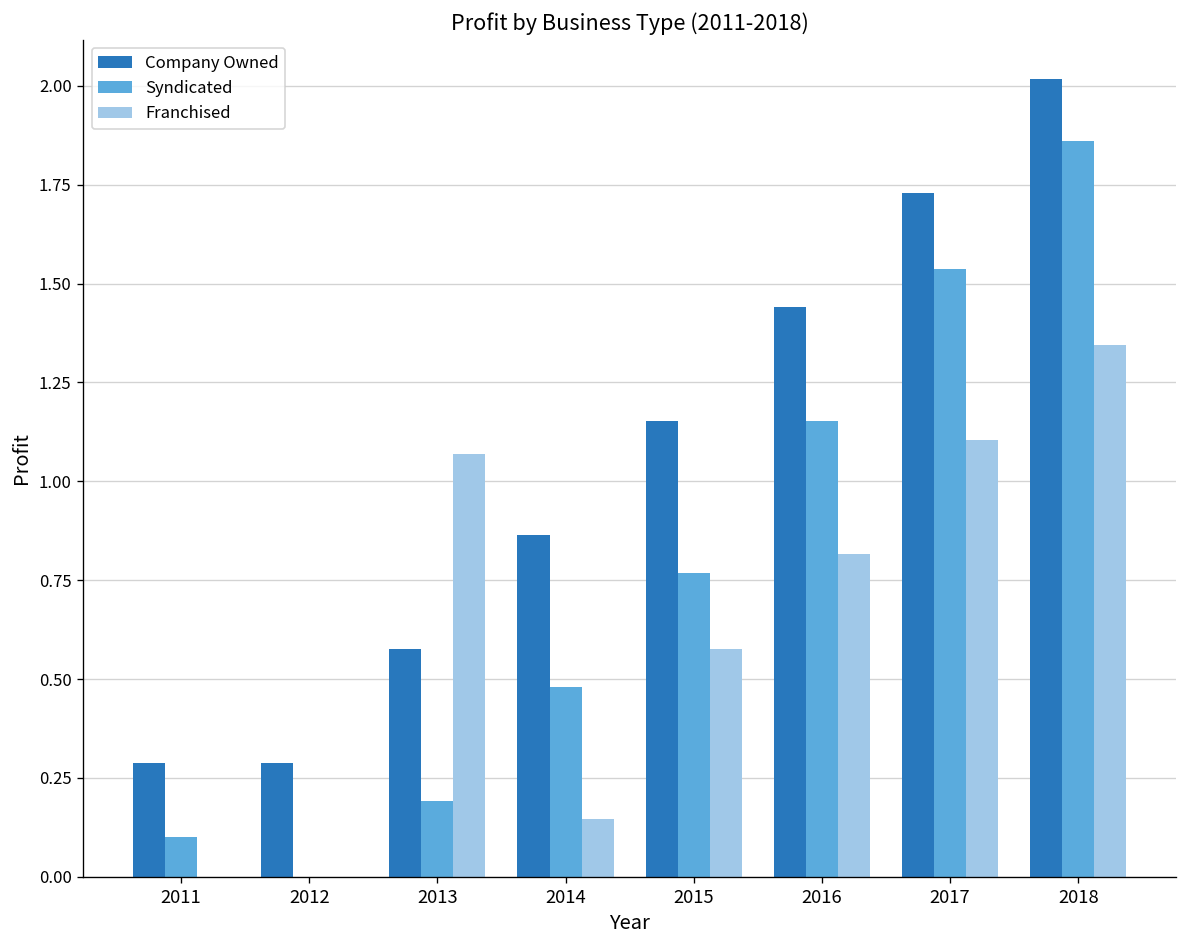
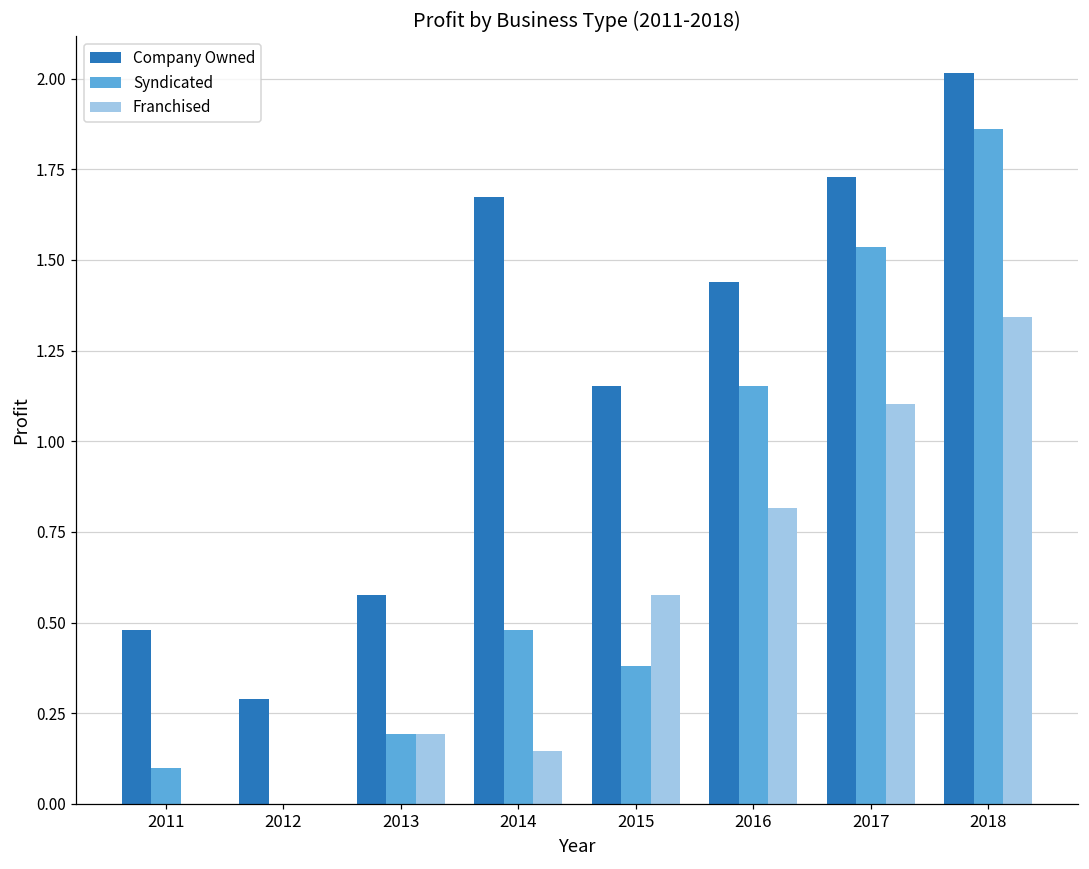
  {
    "Company Owned": {
-     "2011": 0.29,
+     "2011": 0.48,
      "2012": 0.29,
      "2013": 0.58,
-     "2014": 0.86,
+     "2014": 1.68,
      "2015": 1.15,
      "2016": 1.44,
      "2017": 1.73,
      "2018": 2.02
    },
    "Syndicated": {
      "2011": 0.10,
      "2012": 0.00,
      "2013": 0.19,
      "2014": 0.48,
-     "2015": 0.77,
+     "2015": 0.38,
      "2016": 1.15,
      "2017": 1.54,
      "2018": 1.86
    },
    "Franchised": {
      "2011": 0.00,
      "2012": 0.00,
-     "2013": 1.07,
+     "2013": 0.19,
      "2014": 0.15,
      "2015": 0.58,
      "2016": 0.82,
      "2017": 1.10,
      "2018": 1.34
    }
  }
